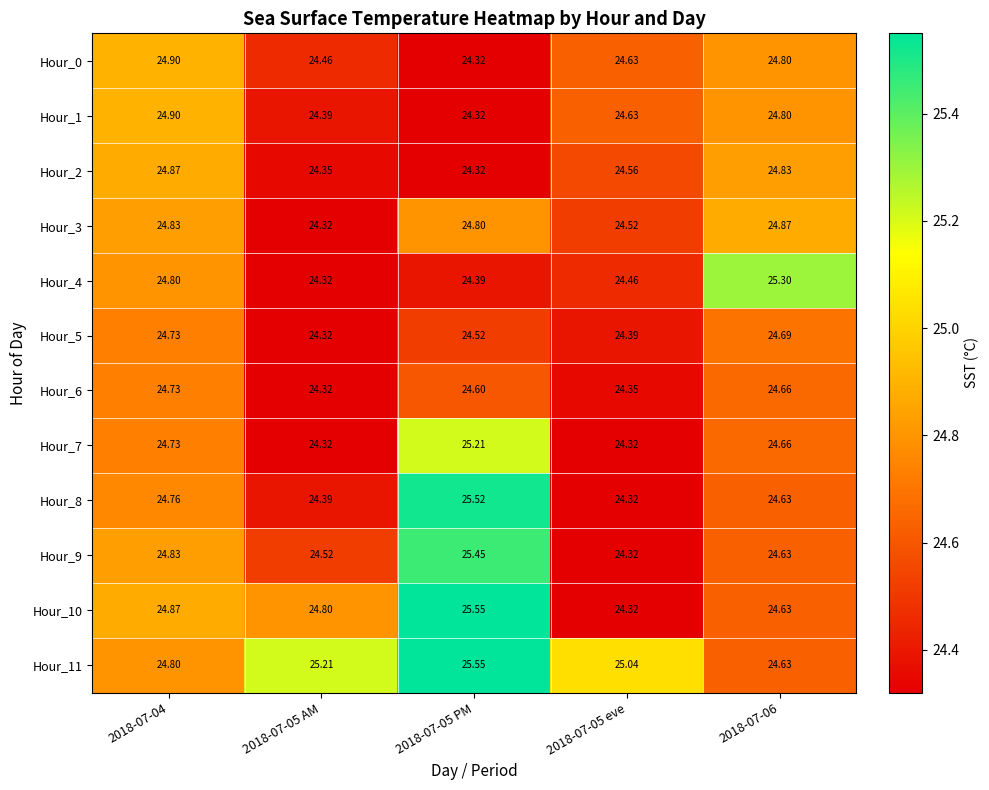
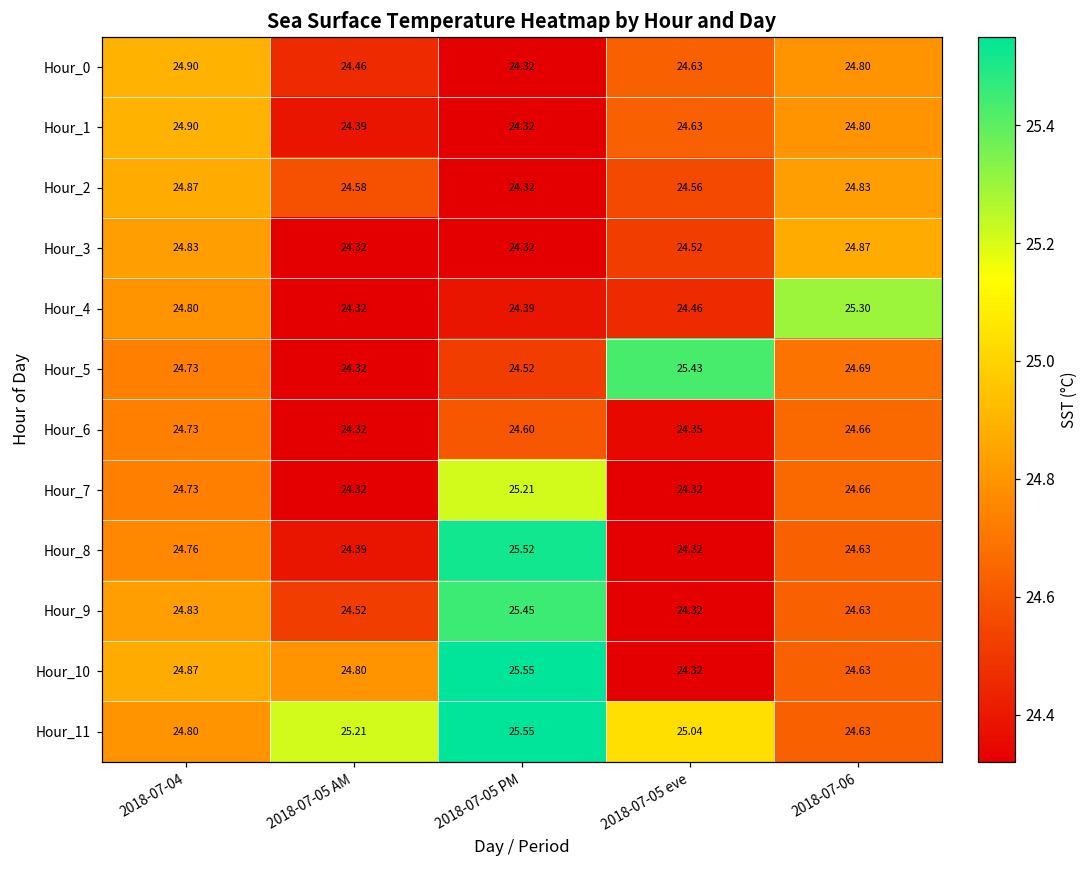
  {
    "Hour_0": {
      "2018-07-04": 24.90,
      "2018-07-05 AM": 24.46,
      "2018-07-05 PM": 24.32,
      "2018-07-05 eve": 24.63,
      "2018-07-06": 24.80
    },
    "Hour_1": {
      "2018-07-04": 24.90,
      "2018-07-05 AM": 24.39,
      "2018-07-05 PM": 24.32,
      "2018-07-05 eve": 24.63,
      "2018-07-06": 24.80
    },
    "Hour_2": {
      "2018-07-04": 24.87,
-     "2018-07-05 AM": 24.35,
+     "2018-07-05 AM": 24.58,
      "2018-07-05 PM": 24.32,
      "2018-07-05 eve": 24.56,
      "2018-07-06": 24.83
    },
    "Hour_3": {
      "2018-07-04": 24.83,
      "2018-07-05 AM": 24.32,
-     "2018-07-05 PM": 24.80,
+     "2018-07-05 PM": 24.32,
      "2018-07-05 eve": 24.52,
      "2018-07-06": 24.87
    },
    "Hour_4": {
      "2018-07-04": 24.80,
      "2018-07-05 AM": 24.32,
      "2018-07-05 PM": 24.39,
      "2018-07-05 eve": 24.46,
      "2018-07-06": 25.30
    },
    "Hour_5": {
      "2018-07-04": 24.73,
      "2018-07-05 AM": 24.32,
      "2018-07-05 PM": 24.52,
-     "2018-07-05 eve": 24.39,
+     "2018-07-05 eve": 25.43,
      "2018-07-06": 24.69
    },
    "Hour_6": {
      "2018-07-04": 24.73,
      "2018-07-05 AM": 24.32,
      "2018-07-05 PM": 24.60,
      "2018-07-05 eve": 24.35,
      "2018-07-06": 24.66
    },
    "Hour_7": {
      "2018-07-04": 24.73,
      "2018-07-05 AM": 24.32,
      "2018-07-05 PM": 25.21,
      "2018-07-05 eve": 24.32,
      "2018-07-06": 24.66
    },
    "Hour_8": {
      "2018-07-04": 24.76,
      "2018-07-05 AM": 24.39,
      "2018-07-05 PM": 25.52,
      "2018-07-05 eve": 24.32,
      "2018-07-06": 24.63
    },
    "Hour_9": {
      "2018-07-04": 24.83,
      "2018-07-05 AM": 24.52,
      "2018-07-05 PM": 25.45,
      "2018-07-05 eve": 24.32,
      "2018-07-06": 24.63
    },
    "Hour_10": {
      "2018-07-04": 24.87,
      "2018-07-05 AM": 24.80,
      "2018-07-05 PM": 25.55,
      "2018-07-05 eve": 24.32,
      "2018-07-06": 24.63
    },
    "Hour_11": {
      "2018-07-04": 24.80,
      "2018-07-05 AM": 25.21,
      "2018-07-05 PM": 25.55,
      "2018-07-05 eve": 25.04,
      "2018-07-06": 24.63
    }
  }
